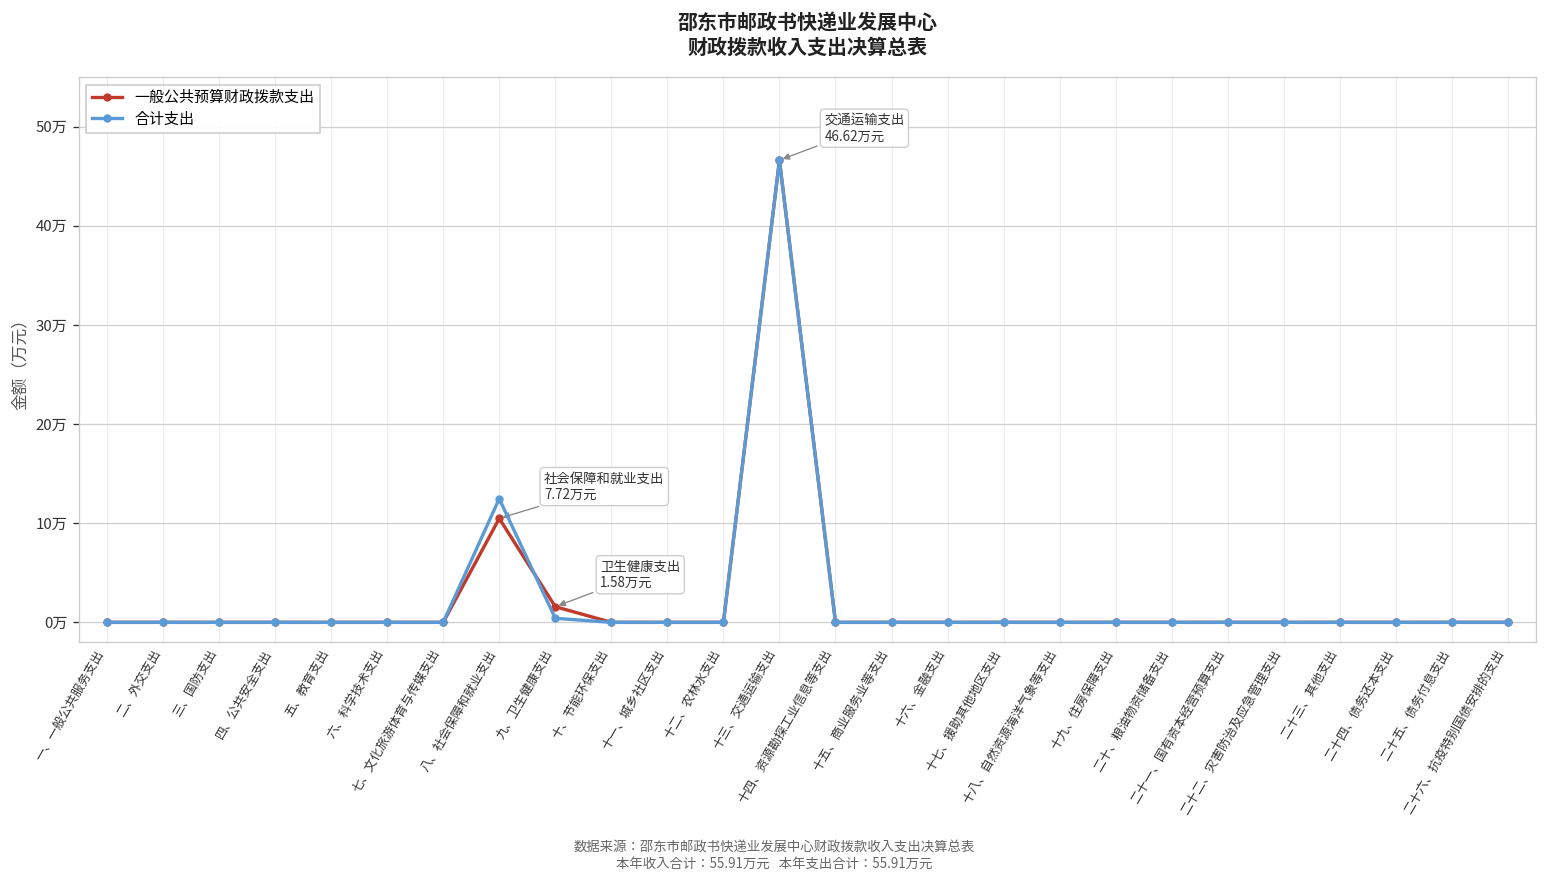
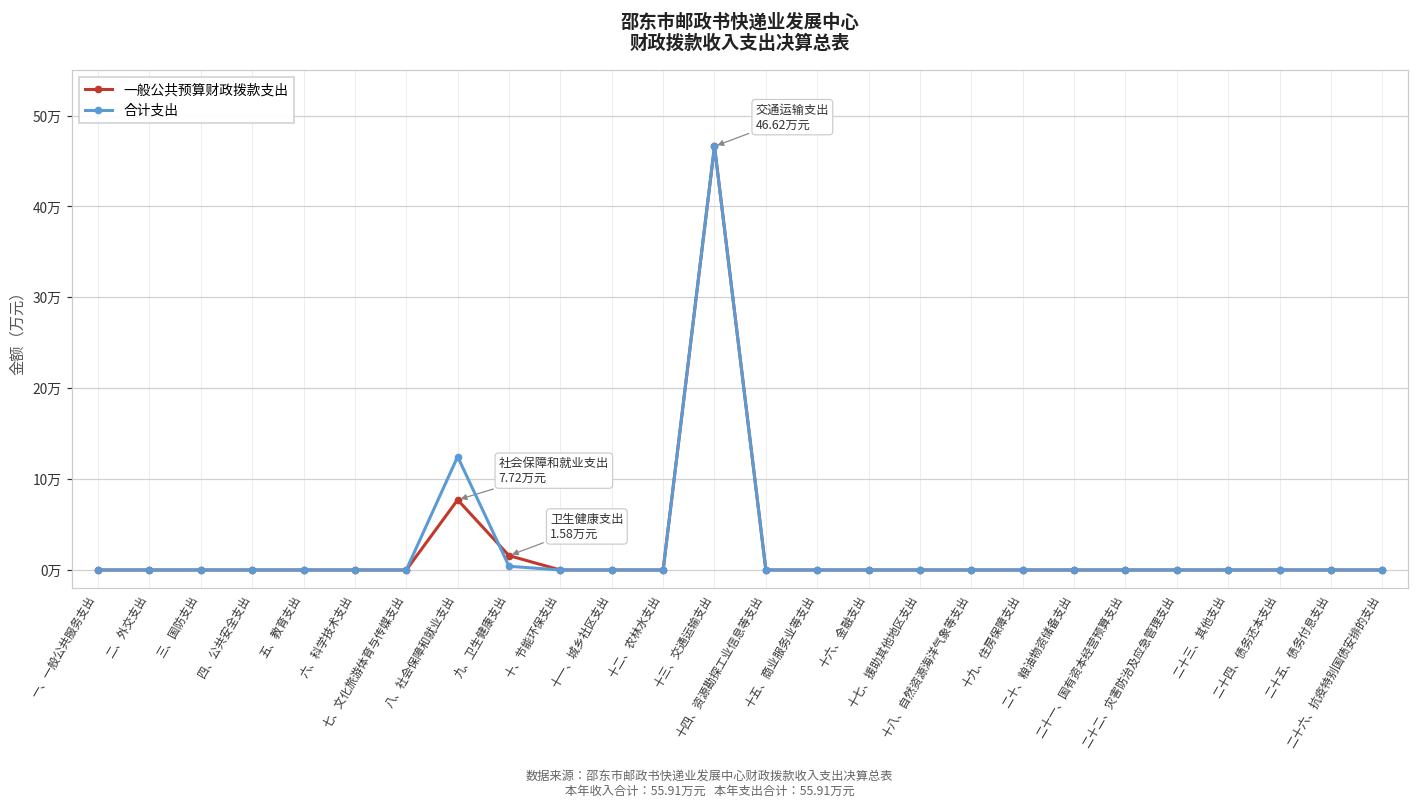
  {
    "一般公共预算财政拨款支出": {
-     "八、社会保障和就业支出": "10万"
+     "八、社会保障和就业支出": "8万"
    },
    "合计支出": {
      "八、社会保障和就业支出": "12万",
      "九、卫生健康支出": "0万"
    }
  }
